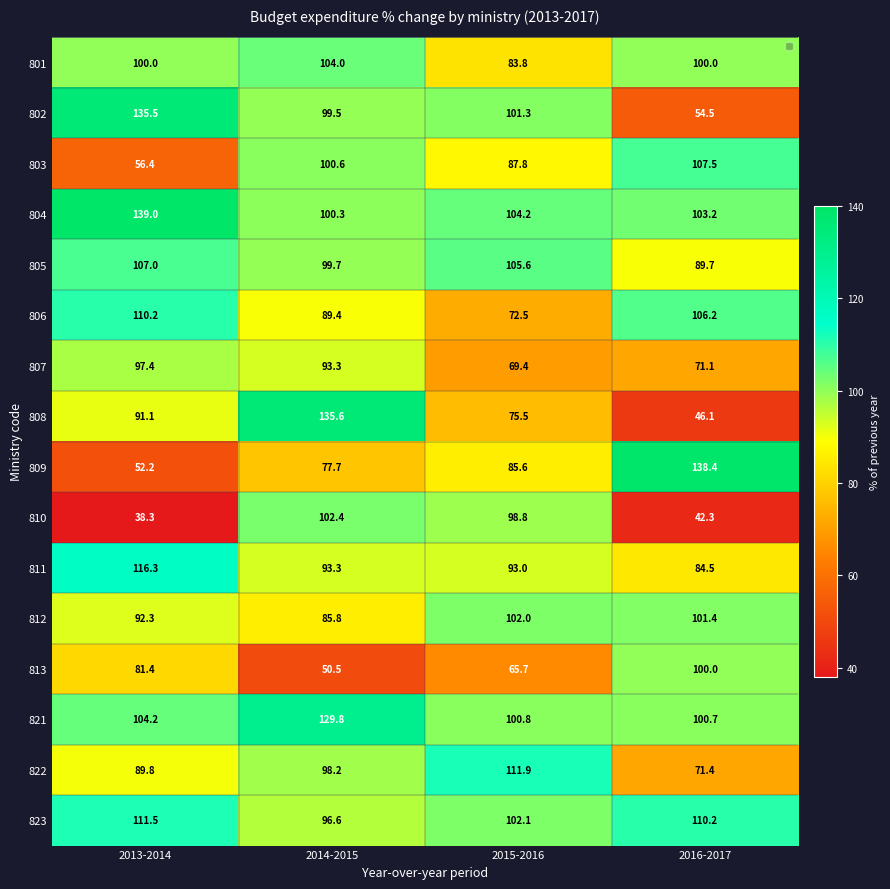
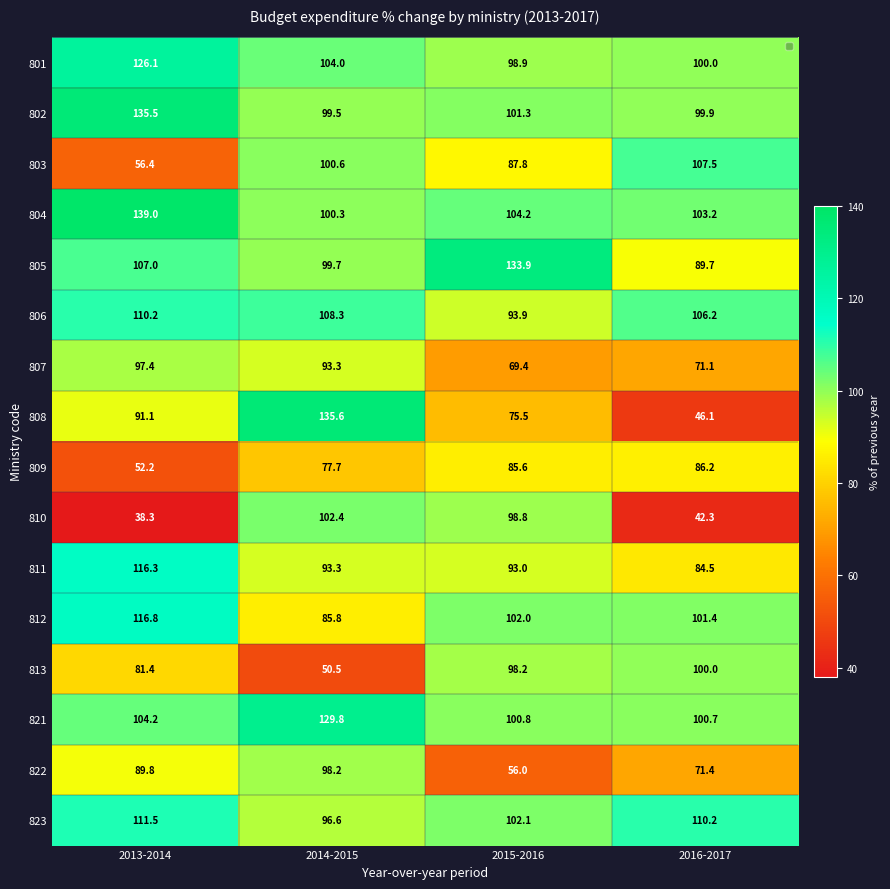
  {
    "801": {
-     "2013-2014": 100.0,
+     "2013-2014": 126.1,
      "2014-2015": 104.0,
-     "2015-2016": 83.8,
+     "2015-2016": 98.9,
      "2016-2017": 100.0
    },
    "802": {
      "2013-2014": 135.5,
      "2014-2015": 99.5,
      "2015-2016": 101.3,
-     "2016-2017": 54.5
+     "2016-2017": 99.9
    },
    "803": {
      "2013-2014": 56.4,
      "2014-2015": 100.6,
      "2015-2016": 87.8,
      "2016-2017": 107.5
    },
    "804": {
      "2013-2014": 139.0,
      "2014-2015": 100.3,
      "2015-2016": 104.2,
      "2016-2017": 103.2
    },
    "805": {
      "2013-2014": 107.0,
      "2014-2015": 99.7,
-     "2015-2016": 105.6,
+     "2015-2016": 133.9,
      "2016-2017": 89.7
    },
    "806": {
      "2013-2014": 110.2,
-     "2014-2015": 89.4,
-     "2015-2016": 72.5,
+     "2014-2015": 108.3,
+     "2015-2016": 93.9,
      "2016-2017": 106.2
    },
    "807": {
      "2013-2014": 97.4,
      "2014-2015": 93.3,
      "2015-2016": 69.4,
      "2016-2017": 71.1
    },
    "808": {
      "2013-2014": 91.1,
      "2014-2015": 135.6,
      "2015-2016": 75.5,
      "2016-2017": 46.1
    },
    "809": {
      "2013-2014": 52.2,
      "2014-2015": 77.7,
      "2015-2016": 85.6,
-     "2016-2017": 138.4
+     "2016-2017": 86.2
    },
    "810": {
      "2013-2014": 38.3,
      "2014-2015": 102.4,
      "2015-2016": 98.8,
      "2016-2017": 42.3
    },
    "811": {
      "2013-2014": 116.3,
      "2014-2015": 93.3,
      "2015-2016": 93.0,
      "2016-2017": 84.5
    },
    "812": {
-     "2013-2014": 92.3,
+     "2013-2014": 116.8,
      "2014-2015": 85.8,
      "2015-2016": 102.0,
      "2016-2017": 101.4
    },
    "813": {
      "2013-2014": 81.4,
      "2014-2015": 50.5,
-     "2015-2016": 65.7,
+     "2015-2016": 98.2,
      "2016-2017": 100.0
    },
    "821": {
      "2013-2014": 104.2,
      "2014-2015": 129.8,
      "2015-2016": 100.8,
      "2016-2017": 100.7
    },
    "822": {
      "2013-2014": 89.8,
      "2014-2015": 98.2,
-     "2015-2016": 111.9,
+     "2015-2016": 56.0,
      "2016-2017": 71.4
    },
    "823": {
      "2013-2014": 111.5,
      "2014-2015": 96.6,
      "2015-2016": 102.1,
      "2016-2017": 110.2
    }
  }
